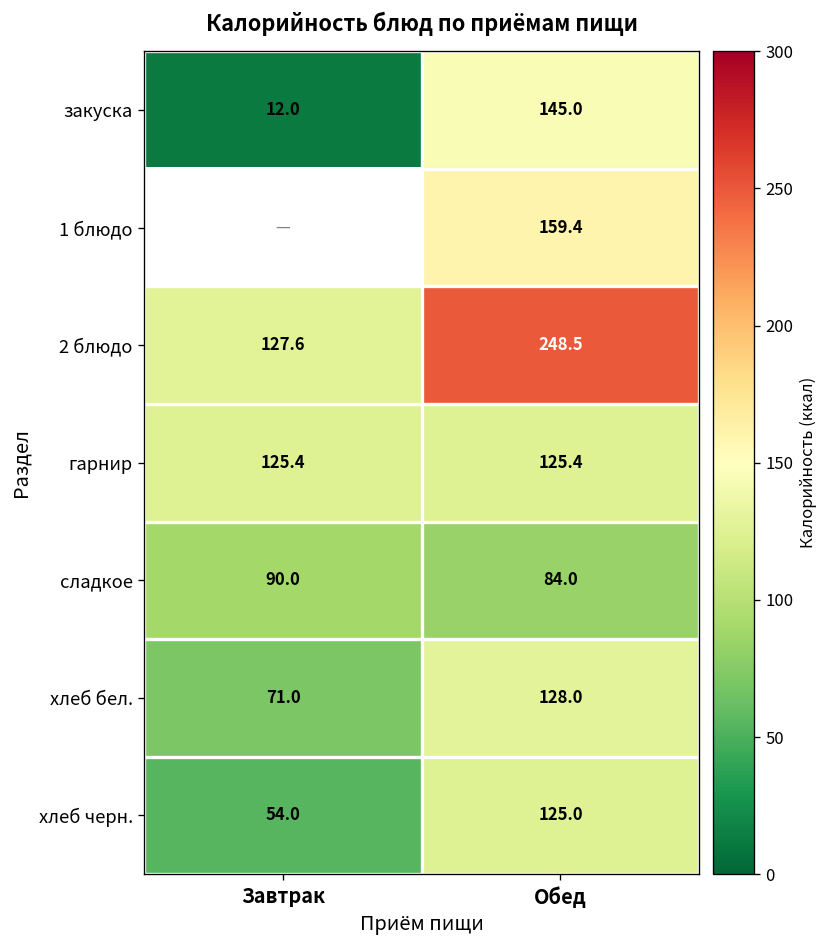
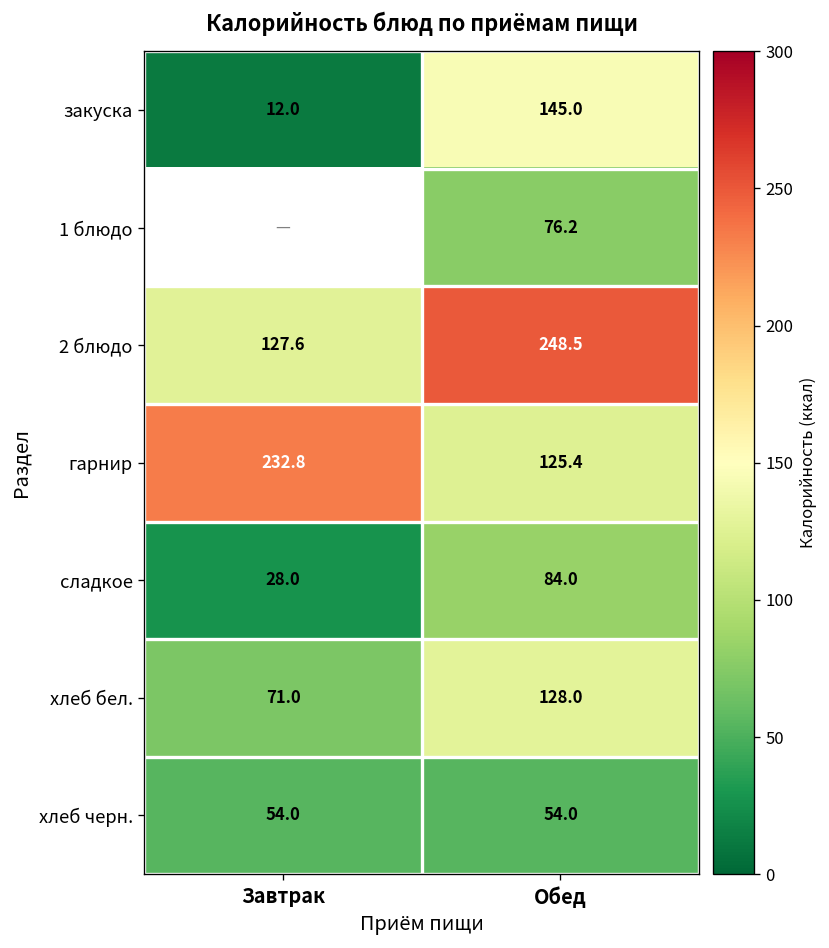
  {
    "закуска": {
      "Завтрак": 12.0,
      "Обед": 145.0
    },
    "1 блюдо": {
-     "Обед": 159.4
+     "Обед": 76.2
    },
    "2 блюдо": {
      "Завтрак": 127.6,
      "Обед": 248.5
    },
    "гарнир": {
-     "Завтрак": 125.4,
+     "Завтрак": 232.8,
      "Обед": 125.4
    },
    "сладкое": {
-     "Завтрак": 90.0,
+     "Завтрак": 28.0,
      "Обед": 84.0
    },
    "хлеб бел.": {
      "Завтрак": 71.0,
      "Обед": 128.0
    },
    "хлеб черн.": {
      "Завтрак": 54.0,
-     "Обед": 125.0
+     "Обед": 54.0
    }
  }
